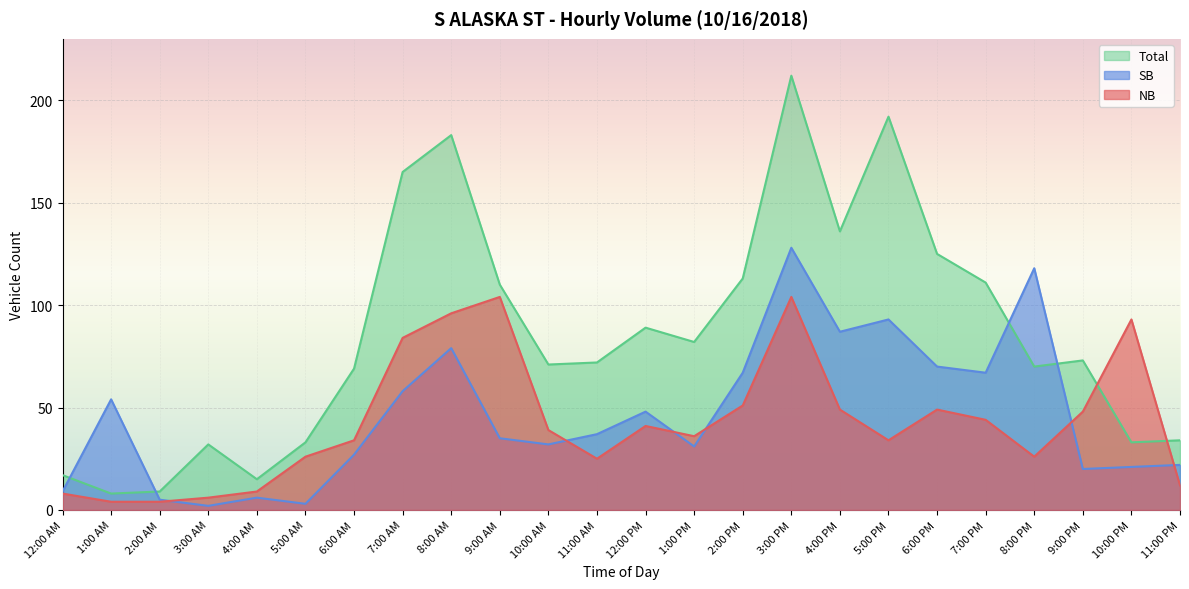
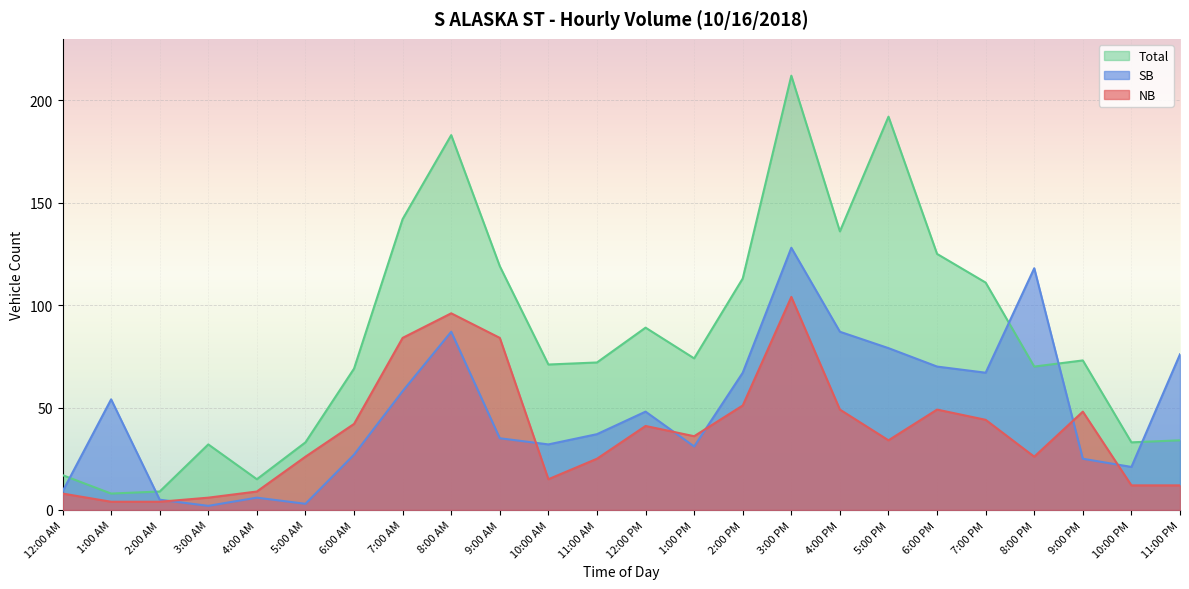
  {
    "Total": {
      "12:00 AM": 17,
      "1:00 AM": 8,
      "2:00 AM": 9,
      "3:00 AM": 32,
      "4:00 AM": 15,
      "5:00 AM": 33,
      "6:00 AM": 69,
-     "7:00 AM": 165,
+     "7:00 AM": 142,
      "8:00 AM": 183,
-     "9:00 AM": 110,
+     "9:00 AM": 119,
      "10:00 AM": 71,
      "11:00 AM": 72,
      "12:00 PM": 89,
-     "1:00 PM": 82,
+     "1:00 PM": 74,
      "2:00 PM": 113,
      "3:00 PM": 212,
      "4:00 PM": 136,
      "5:00 PM": 192,
      "6:00 PM": 125,
      "7:00 PM": 111,
      "8:00 PM": 70,
      "9:00 PM": 73,
      "10:00 PM": 33,
      "11:00 PM": 34
    },
    "SB": {
      "1:00 AM": 54,
      "3:00 AM": 2,
      "4:00 AM": 6,
      "5:00 AM": 3,
      "6:00 AM": 27,
      "7:00 AM": 58,
-     "8:00 AM": 79,
+     "8:00 AM": 87,
      "9:00 AM": 35,
      "10:00 AM": 32,
      "11:00 AM": 37,
      "12:00 PM": 48,
      "1:00 PM": 31,
      "2:00 PM": 67,
      "3:00 PM": 128,
      "4:00 PM": 87,
-     "5:00 PM": 93,
+     "5:00 PM": 79,
      "6:00 PM": 70,
      "7:00 PM": 67,
      "8:00 PM": 118,
-     "9:00 PM": 20,
+     "9:00 PM": 25,
      "10:00 PM": 21,
-     "11:00 PM": 22
+     "11:00 PM": 76
    },
    "NB": {
      "1:00 AM": 4,
      "3:00 AM": 6,
      "4:00 AM": 9,
      "5:00 AM": 26,
-     "6:00 AM": 34,
+     "6:00 AM": 42,
      "7:00 AM": 84,
      "8:00 AM": 96,
-     "9:00 AM": 104,
-     "10:00 AM": 39,
+     "9:00 AM": 84,
+     "10:00 AM": 15,
      "11:00 AM": 25,
      "12:00 PM": 41,
      "1:00 PM": 36,
      "2:00 PM": 51,
      "3:00 PM": 104,
      "4:00 PM": 49,
      "5:00 PM": 34,
      "6:00 PM": 49,
      "7:00 PM": 44,
      "8:00 PM": 26,
      "9:00 PM": 48,
-     "10:00 PM": 93,
+     "10:00 PM": 12,
      "11:00 PM": 12
    }
  }
